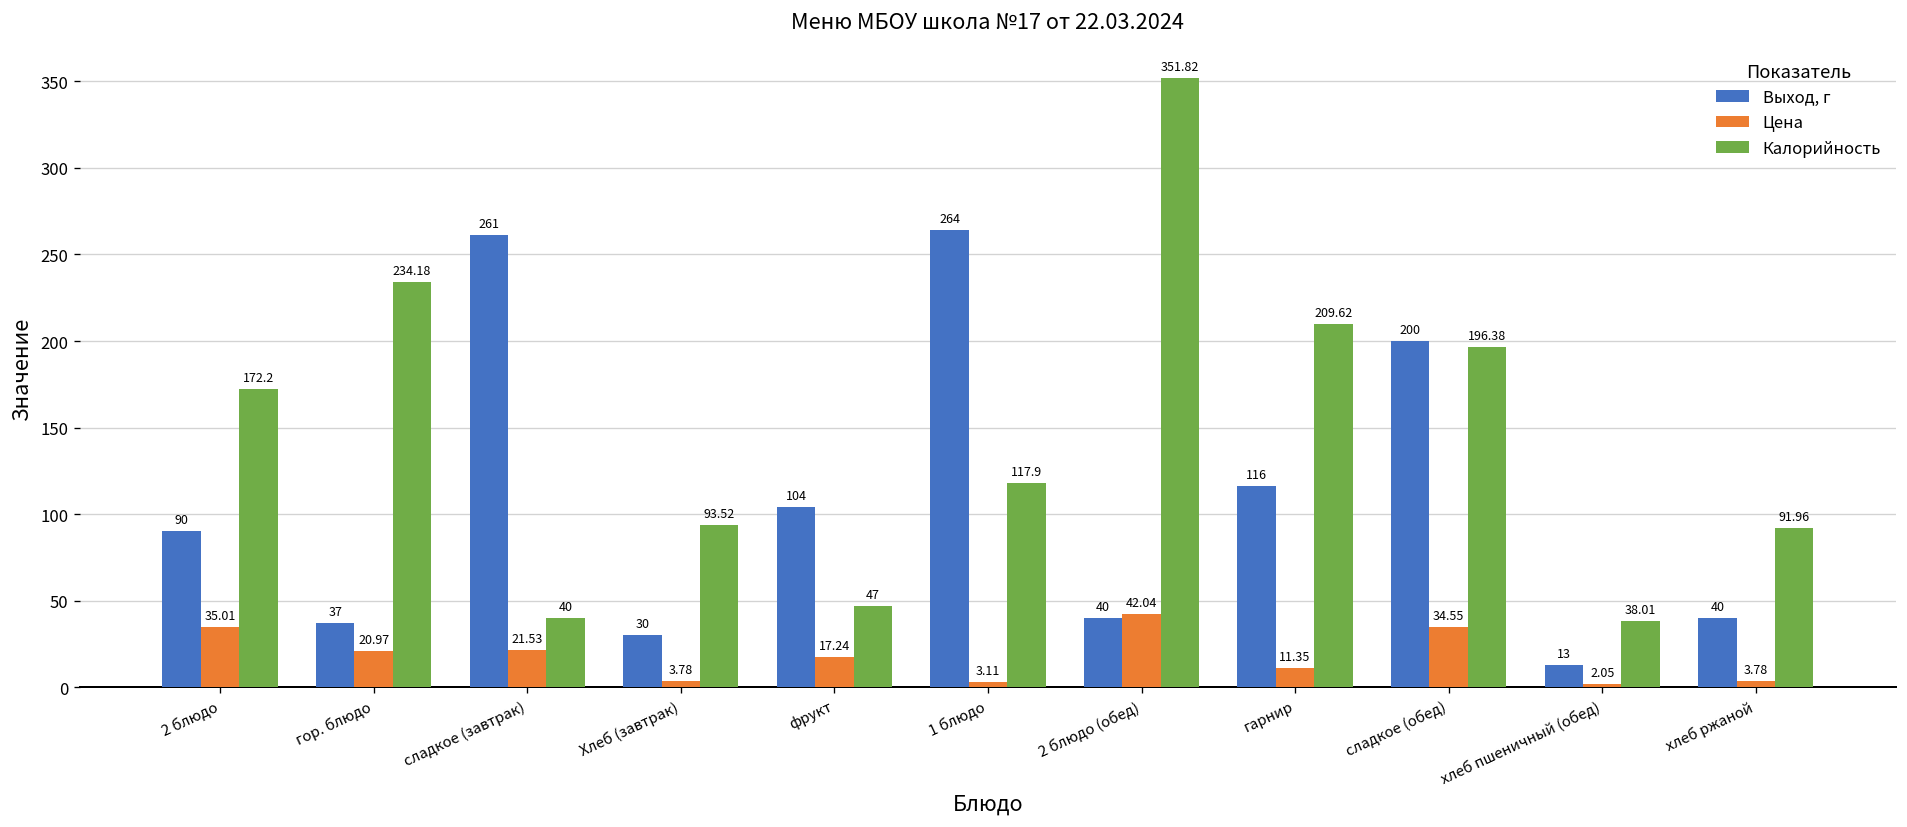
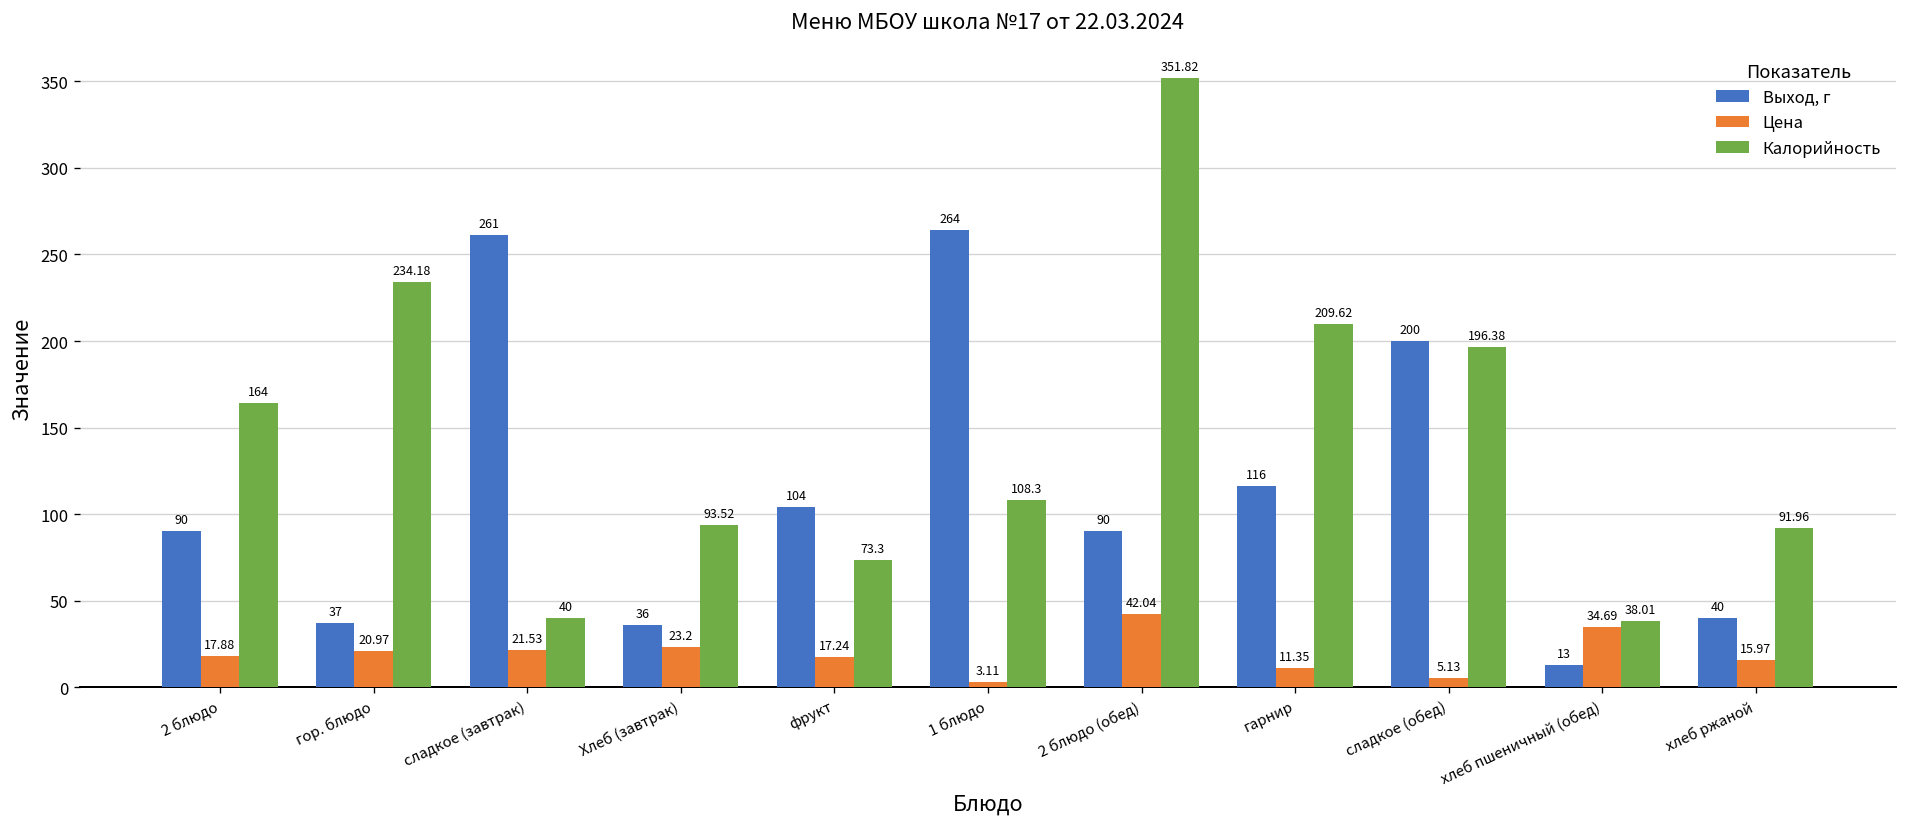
  {
    "Выход, г": {
      "2 блюдо": 90,
      "гор. блюдо": 37,
      "сладкое (завтрак)": 261,
-     "Хлеб (завтрак)": 30,
+     "Хлеб (завтрак)": 36,
      "фрукт": 104,
      "1 блюдо": 264,
-     "2 блюдо (обед)": 40,
+     "2 блюдо (обед)": 90,
      "гарнир": 116,
      "сладкое (обед)": 200,
      "хлеб пшеничный (обед)": 13,
      "хлеб ржаной": 40
    },
    "Цена": {
-     "2 блюдо": 35.01,
+     "2 блюдо": 17.88,
      "гор. блюдо": 20.97,
      "сладкое (завтрак)": 21.53,
-     "Хлеб (завтрак)": 3.78,
+     "Хлеб (завтрак)": 23.2,
      "фрукт": 17.24,
      "1 блюдо": 3.11,
      "2 блюдо (обед)": 42.04,
      "гарнир": 11.35,
-     "сладкое (обед)": 34.55,
-     "хлеб пшеничный (обед)": 2.05,
-     "хлеб ржаной": 3.78
+     "сладкое (обед)": 5.13,
+     "хлеб пшеничный (обед)": 34.69,
+     "хлеб ржаной": 15.97
    },
    "Калорийность": {
-     "2 блюдо": 172.2,
+     "2 блюдо": 164,
      "гор. блюдо": 234.18,
      "сладкое (завтрак)": 40,
      "Хлеб (завтрак)": 93.52,
-     "фрукт": 47,
-     "1 блюдо": 117.9,
+     "фрукт": 73.3,
+     "1 блюдо": 108.3,
      "2 блюдо (обед)": 351.82,
      "гарнир": 209.62,
      "сладкое (обед)": 196.38,
      "хлеб пшеничный (обед)": 38.01,
      "хлеб ржаной": 91.96
    }
  }
